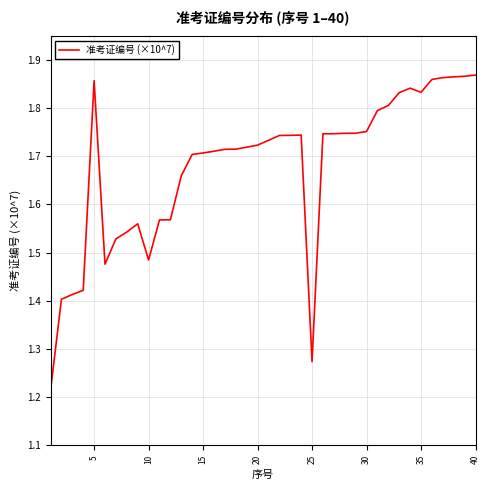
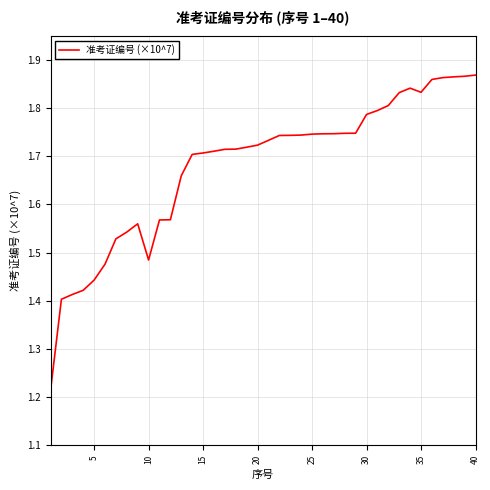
  {
-   "5": 1.86,
+   "5": 1.44,
    "10": 1.48,
    "15": 1.71,
    "20": 1.72,
-   "25": 1.27,
-   "30": 1.75,
+   "25": 1.75,
+   "30": 1.79,
    "35": 1.83,
    "40": 1.87
  }
